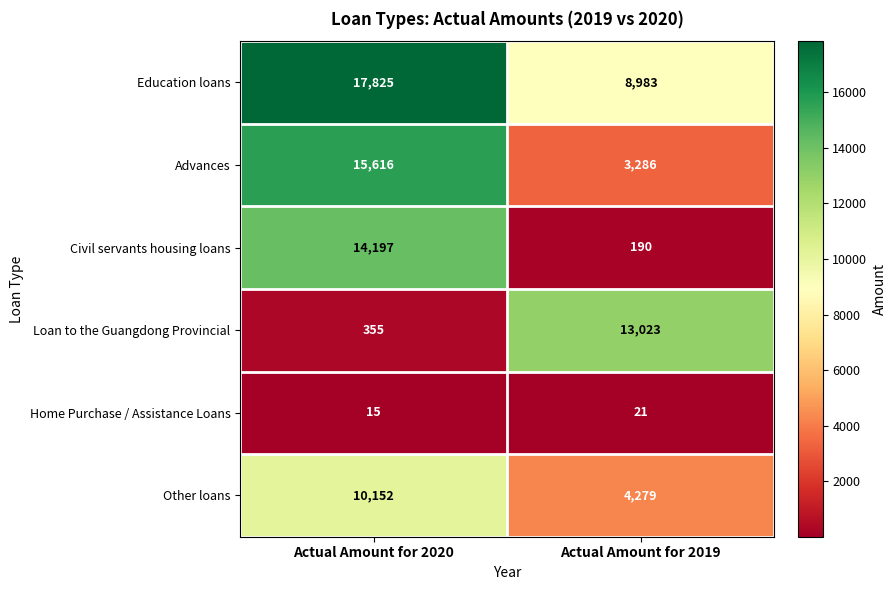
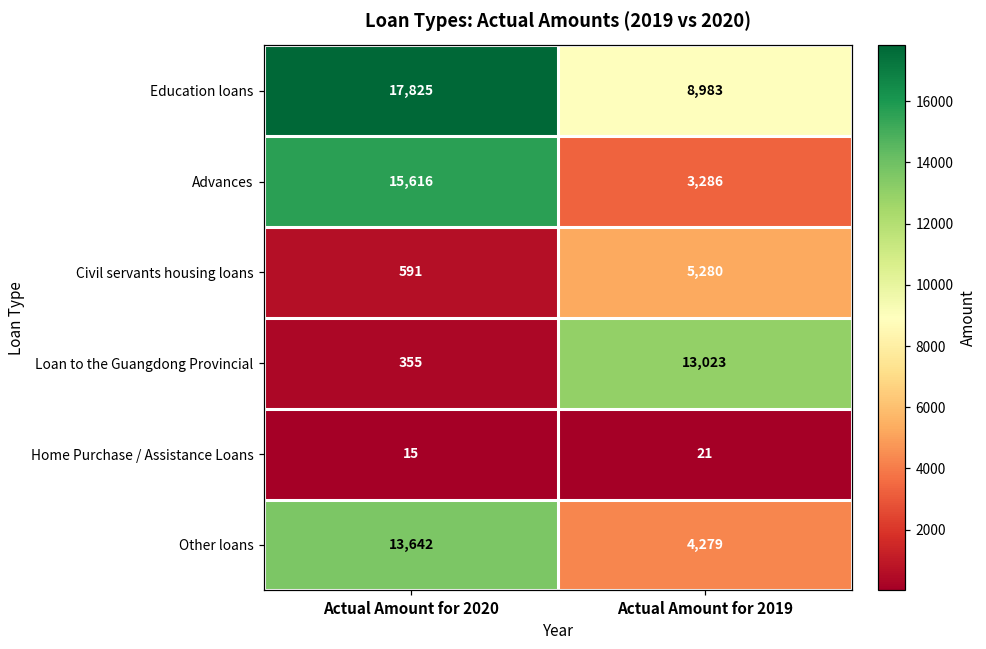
  {
    "Education loans": {
      "Actual Amount for 2020": "17,825",
      "Actual Amount for 2019": "8,983"
    },
    "Advances": {
      "Actual Amount for 2020": "15,616",
      "Actual Amount for 2019": "3,286"
    },
    "Civil servants housing loans": {
-     "Actual Amount for 2020": "14,197",
-     "Actual Amount for 2019": "190"
+     "Actual Amount for 2020": "591",
+     "Actual Amount for 2019": "5,280"
    },
    "Loan to the Guangdong Provincial": {
      "Actual Amount for 2020": "355",
      "Actual Amount for 2019": "13,023"
    },
    "Home Purchase / Assistance Loans": {
      "Actual Amount for 2020": "15",
      "Actual Amount for 2019": "21"
    },
    "Other loans": {
-     "Actual Amount for 2020": "10,152",
+     "Actual Amount for 2020": "13,642",
      "Actual Amount for 2019": "4,279"
    }
  }
